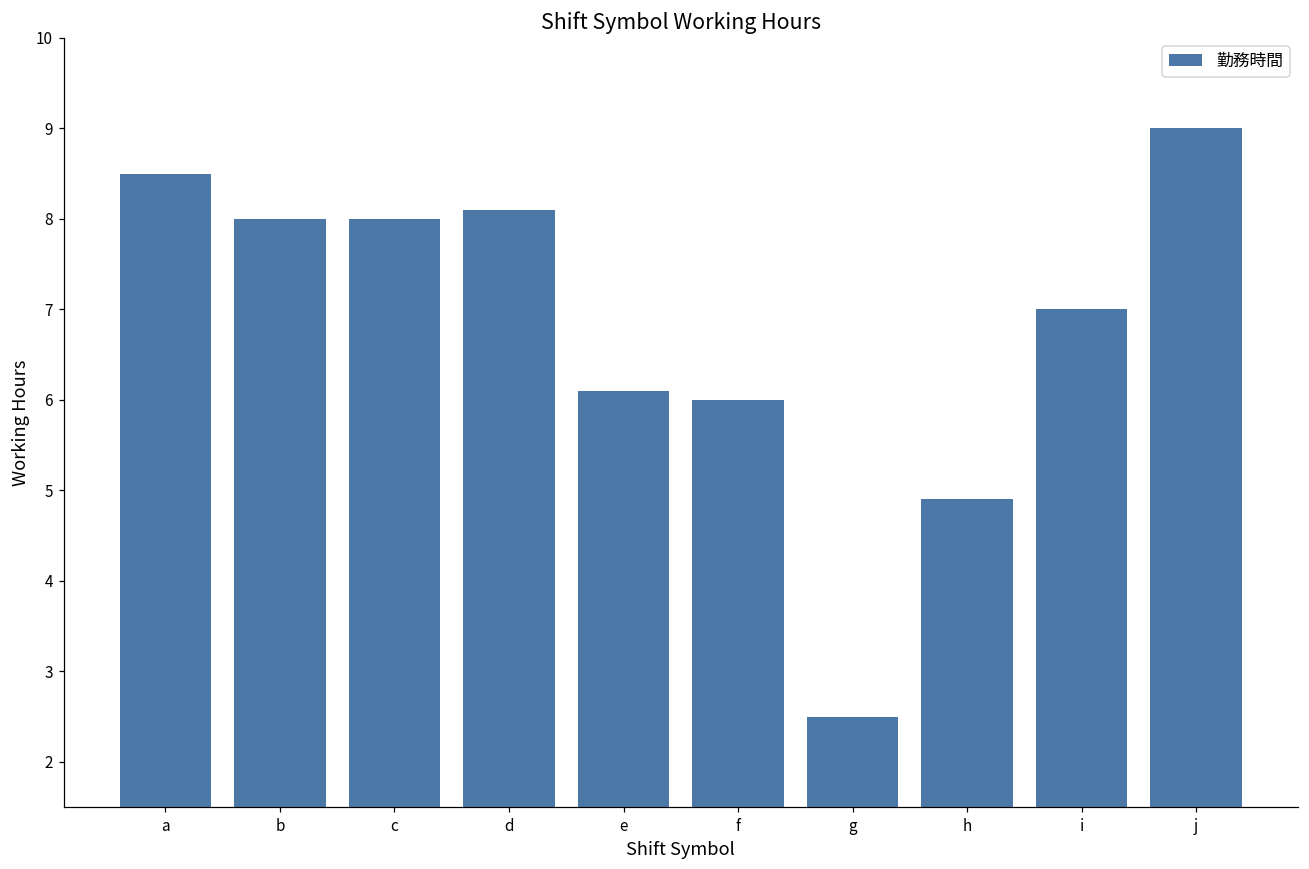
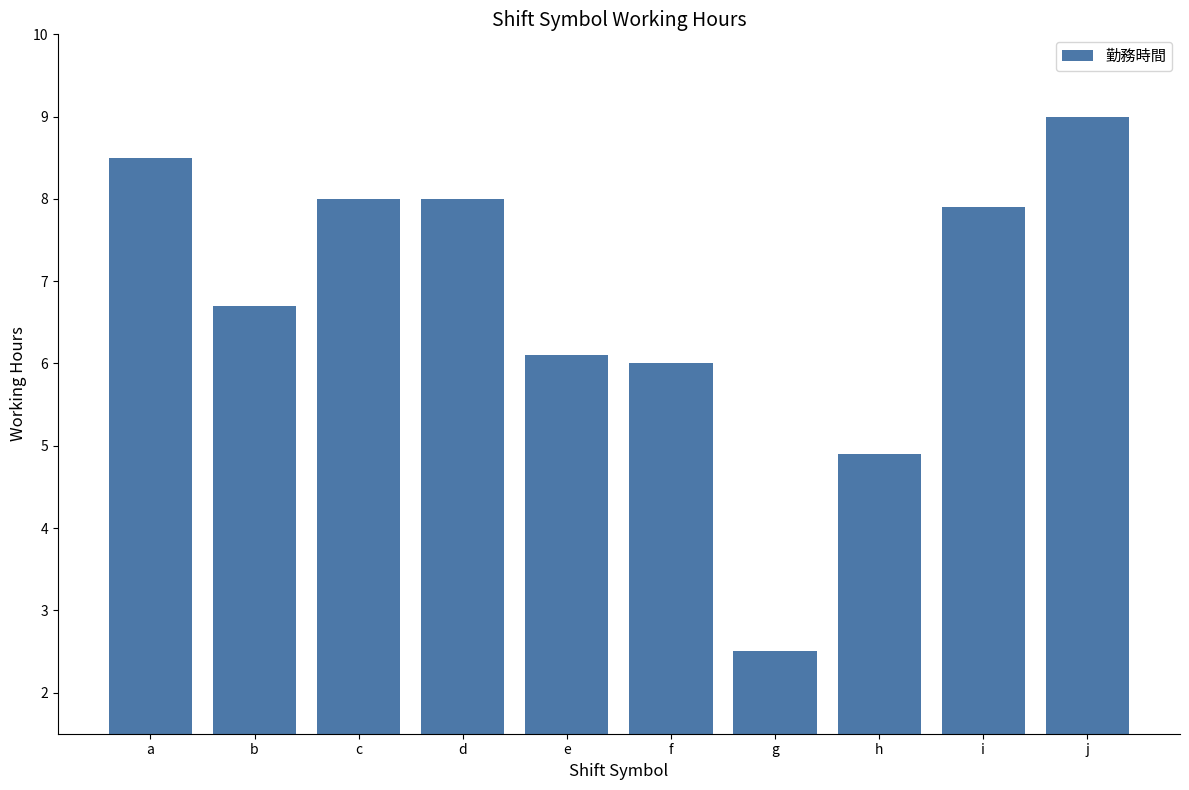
  {
    "a": 8.5,
-   "b": 8.0,
+   "b": 6.7,
    "c": 8.0,
-   "d": 8.1,
+   "d": 8.0,
    "e": 6.1,
    "f": 6.0,
    "g": 2.5,
    "h": 4.9,
-   "i": 7.0,
+   "i": 7.9,
    "j": 9.0
  }
